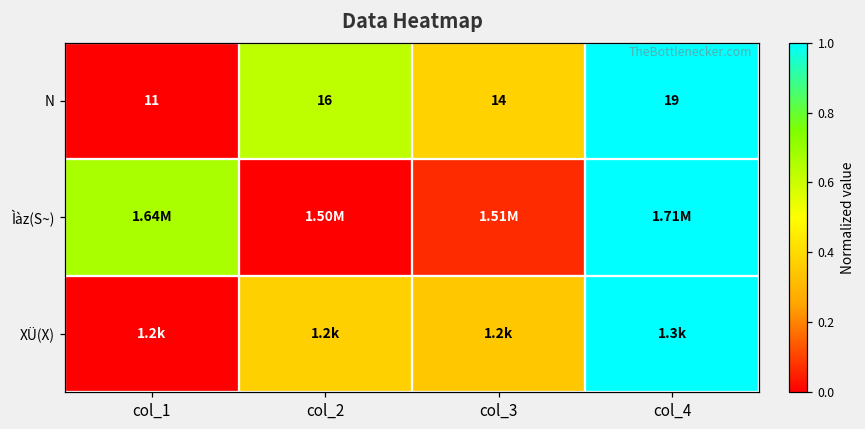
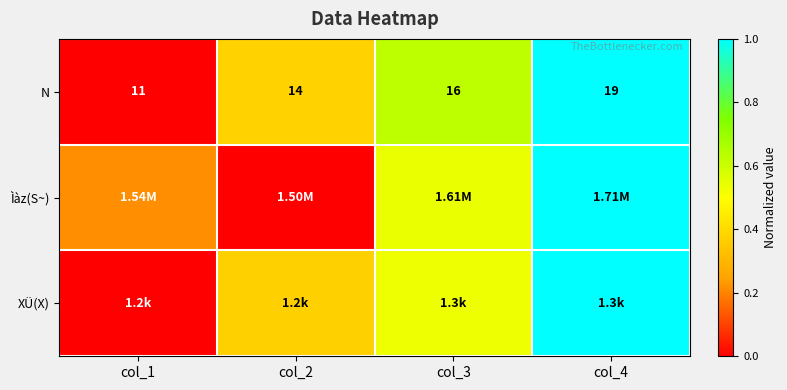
  {
    "N": {
      "col_1": "11",
-     "col_2": "16",
-     "col_3": "14"
+     "col_2": "14",
+     "col_3": "16"
    },
    "Ìàz(S~)": {
-     "col_1": "1.64M",
+     "col_1": "1.54M",
      "col_2": "1.50M",
-     "col_3": "1.51M",
+     "col_3": "1.61M",
      "col_4": "1.71M"
    },
    "XÜ(X)": {
      "col_1": "1.2k",
      "col_2": "1.2k",
-     "col_3": "1.2k",
+     "col_3": "1.3k",
      "col_4": "1.3k"
    }
  }
